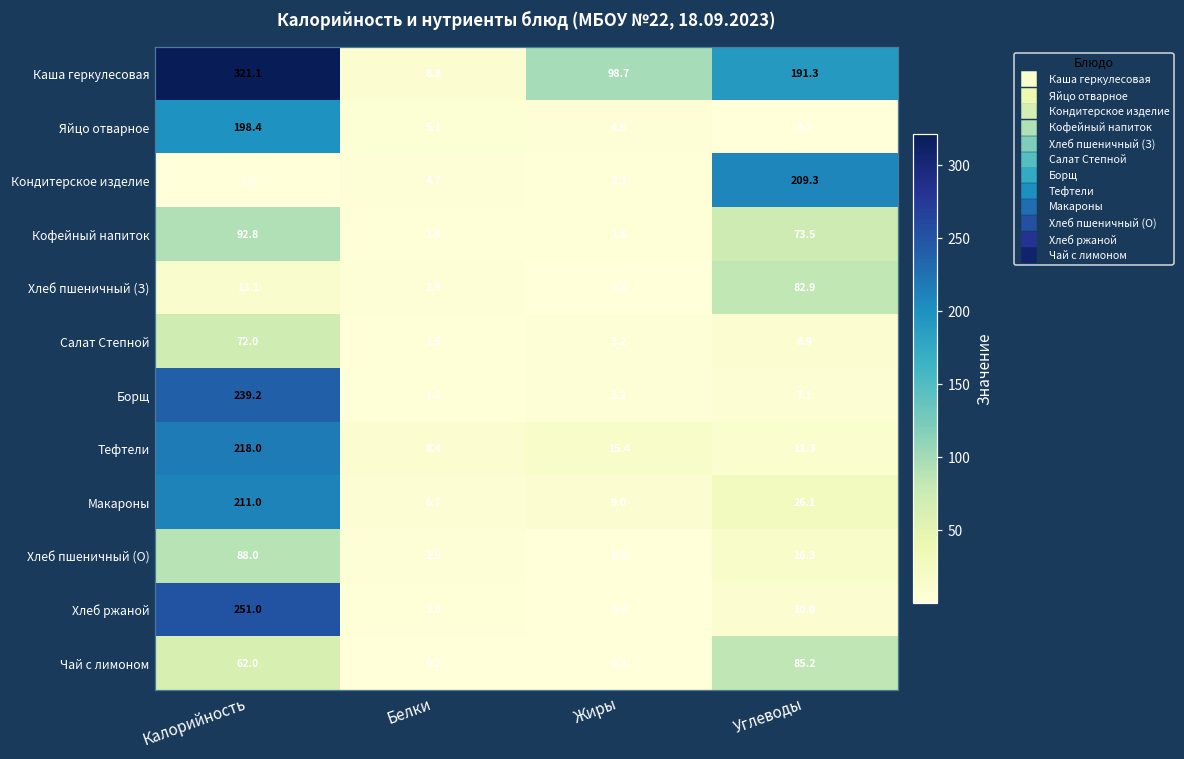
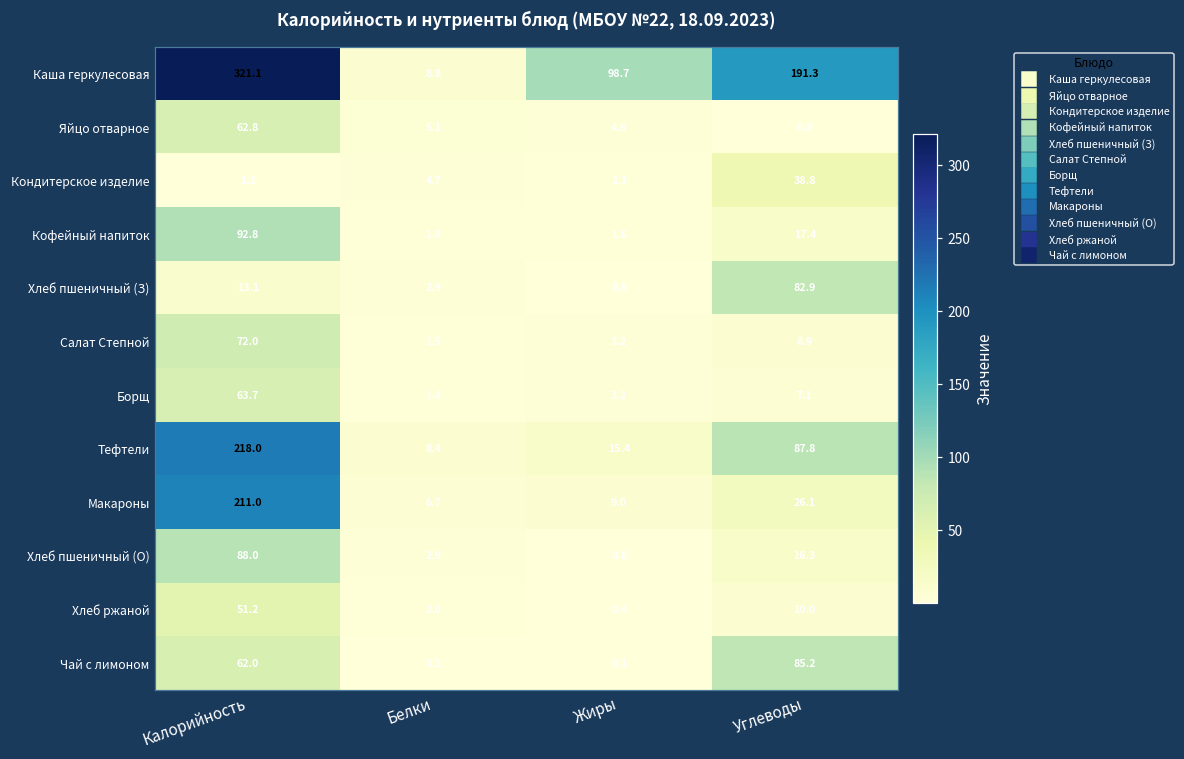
  {
    "Каша геркулесовая": {
      "Калорийность": 321.1,
      "Жиры": 98.7,
      "Углеводы": 191.3
    },
    "Яйцо отварное": {
-     "Калорийность": 198.4
+     "Калорийность": 62.8
    },
    "Кондитерское изделие": {
-     "Углеводы": 209.3
+     "Углеводы": 38.8
    },
    "Кофейный напиток": {
      "Калорийность": 92.8,
-     "Углеводы": 73.5
+     "Углеводы": 17.4
    },
    "Хлеб пшеничный (З)": {
      "Калорийность": 13.1,
      "Углеводы": 82.9
    },
    "Салат Степной": {
      "Калорийность": 72.0
    },
    "Борщ": {
-     "Калорийность": 239.2
+     "Калорийность": 63.7
    },
    "Тефтели": {
      "Калорийность": 218.0,
      "Жиры": 15.4,
-     "Углеводы": 11.3
+     "Углеводы": 87.8
    },
    "Макароны": {
      "Калорийность": 211.0,
      "Углеводы": 26.1
    },
    "Хлеб пшеничный (О)": {
      "Калорийность": 88.0,
      "Углеводы": 16.3
    },
    "Хлеб ржаной": {
-     "Калорийность": 251.0
+     "Калорийность": 51.2
    },
    "Чай с лимоном": {
      "Калорийность": 62.0,
      "Углеводы": 85.2
    }
  }
